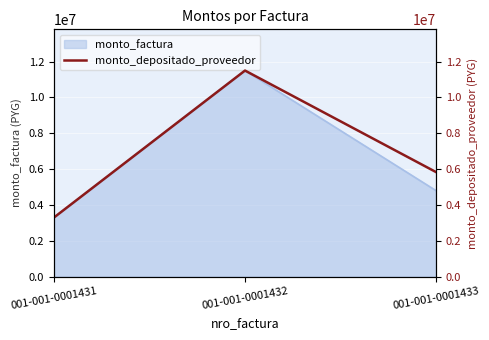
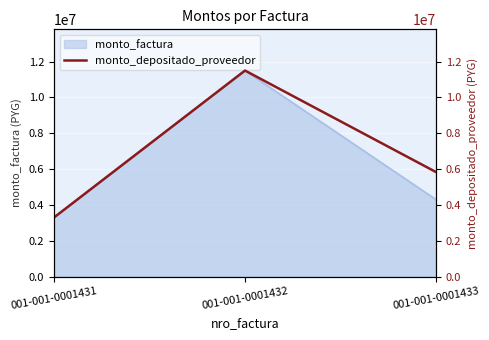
  {
    "monto_factura": {
      "001-001-0001431": 3300000,
      "001-001-0001432": 11500000,
-     "001-001-0001433": 4800000
+     "001-001-0001433": 4300000
    },
    "monto_depositado_proveedor": {
      "001-001-0001431": 3300000,
      "001-001-0001432": 11500000,
      "001-001-0001433": 5800000
    }
  }
